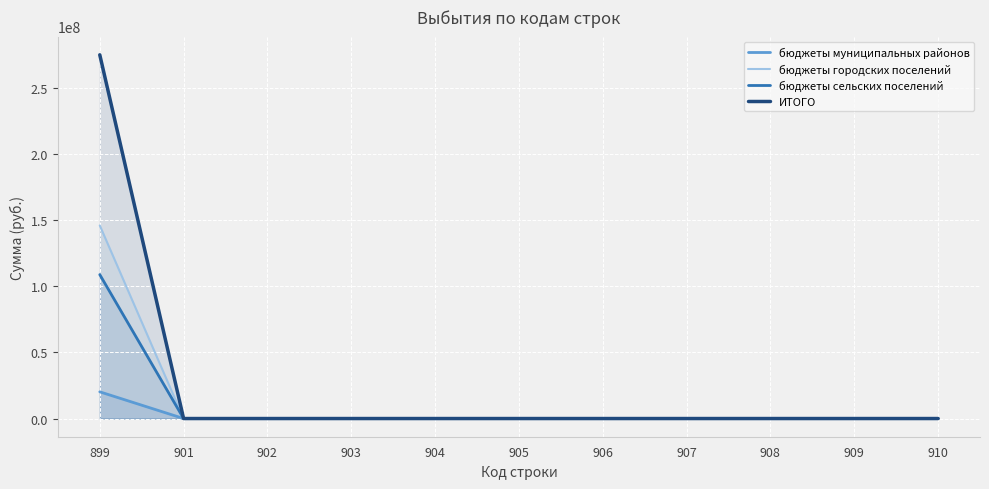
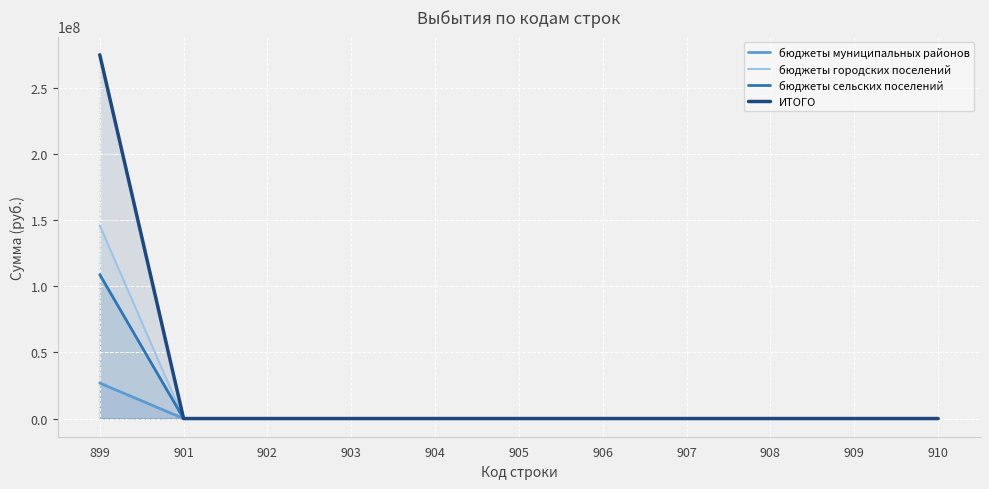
  {
    "бюджеты муниципальных районов": {
-     "899": 20000000
+     "899": 27000000
    },
    "бюджеты городских поселений": {
      "899": 146000000
    },
    "бюджеты сельских поселений": {
      "899": 109000000
    },
    "ИТОГО": {
      "899": 275000000
    }
  }
